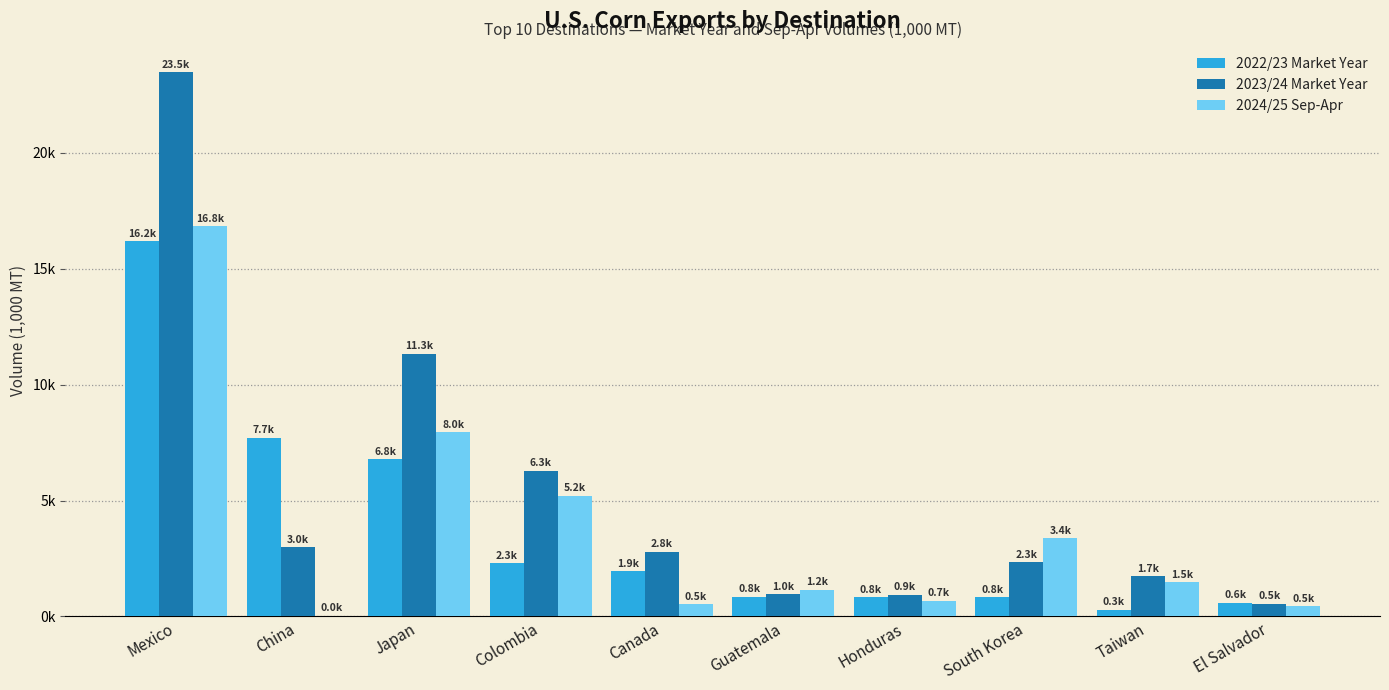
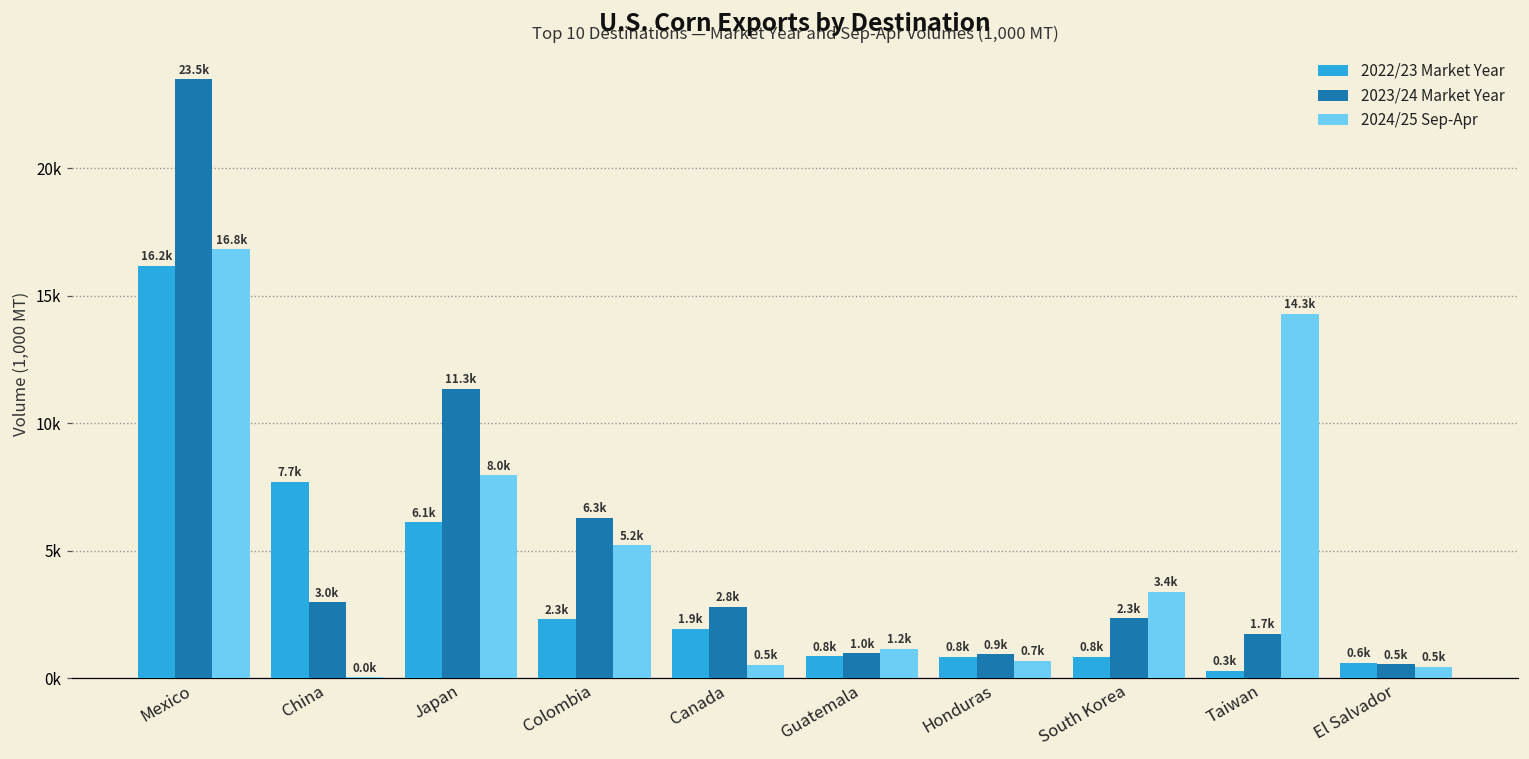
  {
    "2022/23 Market Year": {
      "Mexico": "16.2k",
      "China": "7.7k",
-     "Japan": "6.8k",
+     "Japan": "6.1k",
      "Colombia": "2.3k",
      "Canada": "1.9k",
      "Guatemala": "0.8k",
      "Honduras": "0.8k",
      "South Korea": "0.8k",
      "Taiwan": "0.3k",
      "El Salvador": "0.6k"
    },
    "2023/24 Market Year": {
      "Mexico": "23.5k",
      "China": "3.0k",
      "Japan": "11.3k",
      "Colombia": "6.3k",
      "Canada": "2.8k",
      "Guatemala": "1.0k",
      "Honduras": "0.9k",
      "South Korea": "2.3k",
      "Taiwan": "1.7k",
      "El Salvador": "0.5k"
    },
    "2024/25 Sep-Apr": {
      "Mexico": "16.8k",
      "Japan": "8.0k",
      "Colombia": "5.2k",
      "Canada": "0.5k",
      "Guatemala": "1.2k",
      "Honduras": "0.7k",
      "South Korea": "3.4k",
-     "Taiwan": "1.5k",
+     "Taiwan": "14.3k",
      "El Salvador": "0.5k"
    }
  }
